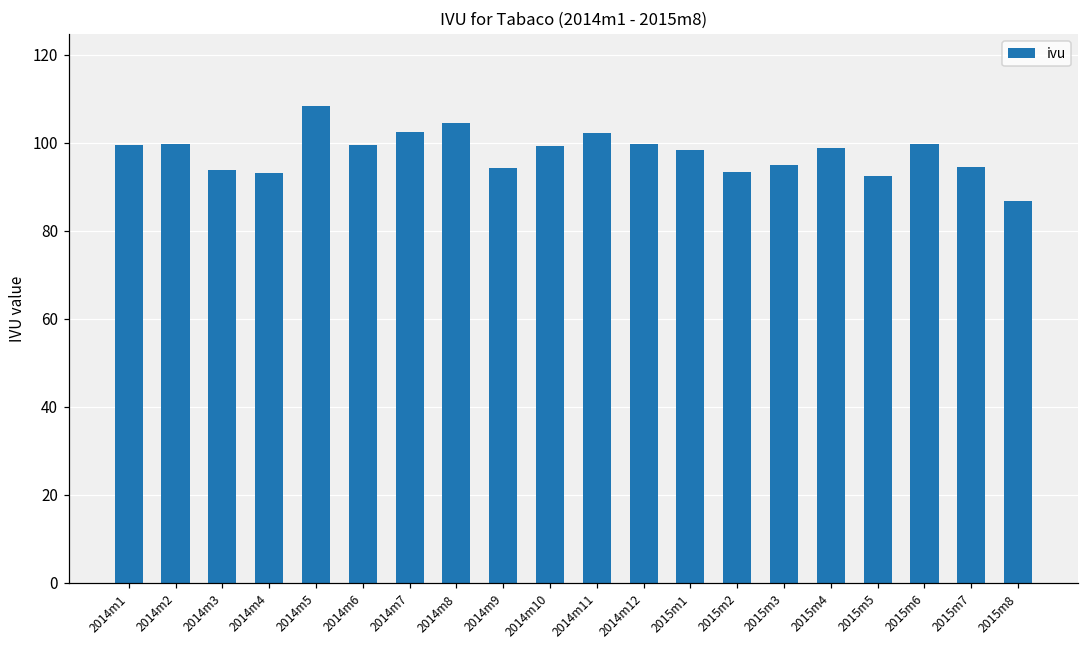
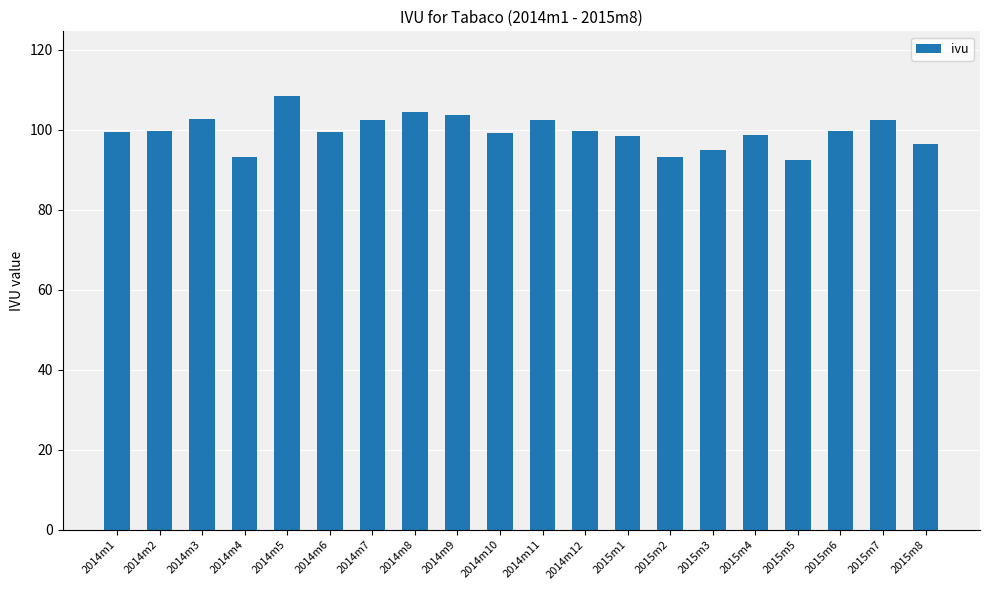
  {
    "2014m1": 99,
    "2014m2": 100,
-   "2014m3": 94,
+   "2014m3": 103,
    "2014m4": 93,
    "2014m5": 108,
    "2014m6": 99,
    "2014m7": 102,
    "2014m8": 104,
-   "2014m9": 94,
+   "2014m9": 104,
    "2014m10": 99,
    "2014m11": 102,
    "2014m12": 100,
    "2015m1": 98,
    "2015m2": 93,
    "2015m3": 95,
    "2015m4": 99,
    "2015m5": 92,
    "2015m6": 100,
-   "2015m7": 94,
-   "2015m8": 87
+   "2015m7": 102,
+   "2015m8": 96
  }
